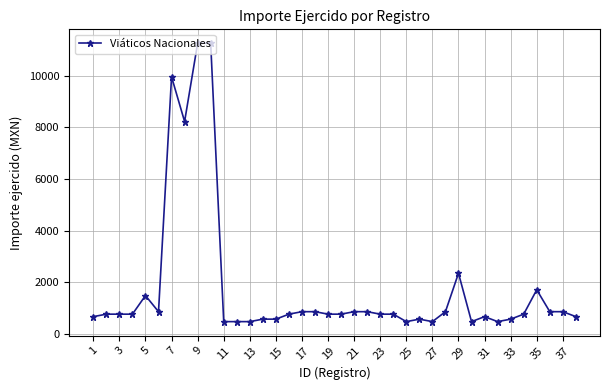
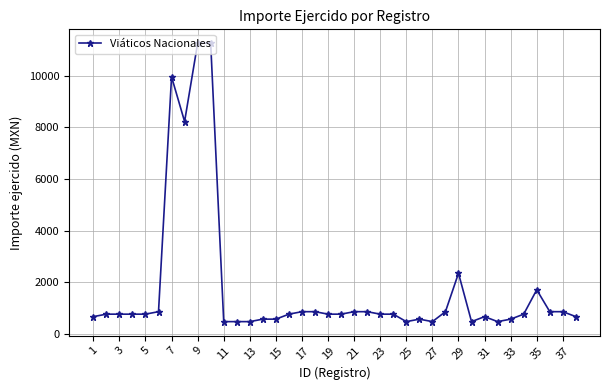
  {
    "1": 700,
    "3": 800,
-   "5": 1500,
+   "5": 800,
    "7": 10000,
    "11": 500,
    "13": 500,
    "15": 600,
    "17": 900,
    "19": 800,
    "21": 900,
    "23": 800,
    "25": 500,
    "27": 500,
    "29": 2400,
    "31": 700,
    "33": 600,
    "35": 1700,
    "37": 900
  }
